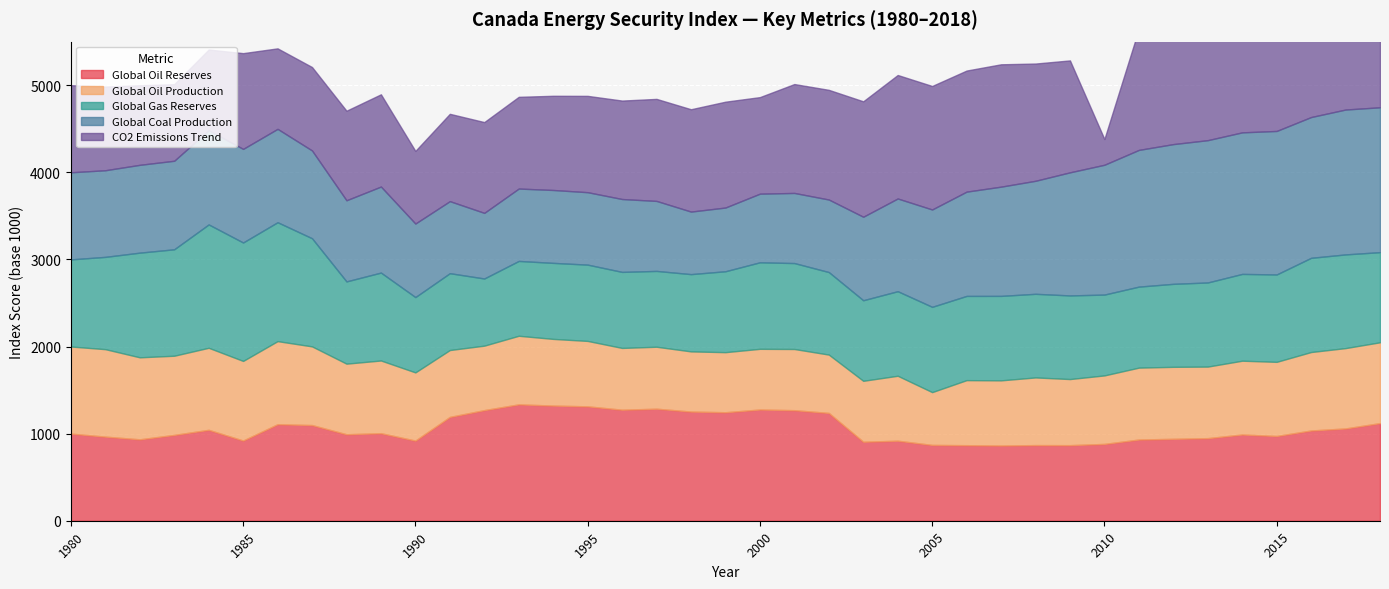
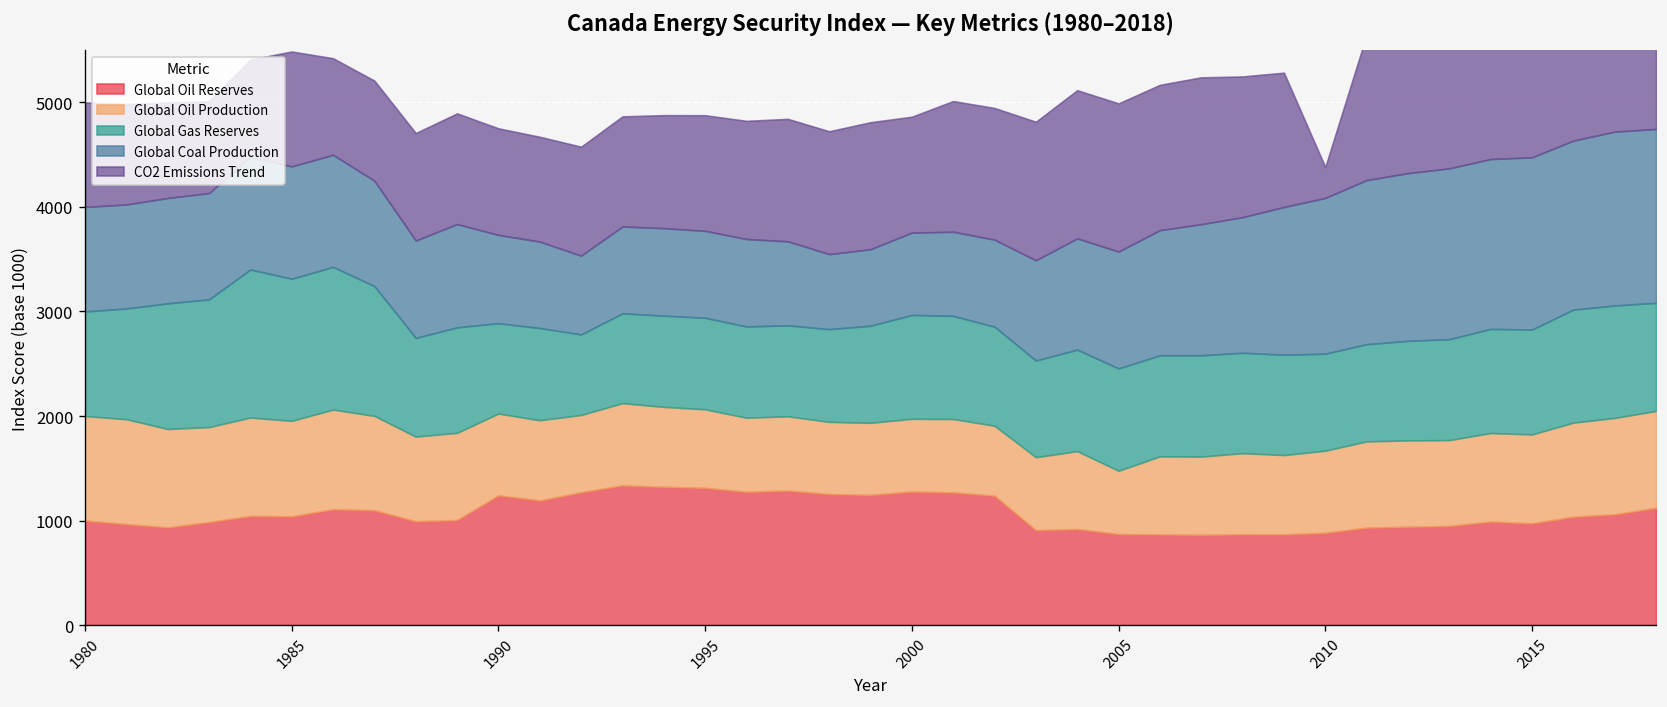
  {
    "Global Oil Reserves": {
      "1980": 1000,
-     "1985": 900,
-     "1990": 900,
+     "1985": 1000,
+     "1990": 1200,
      "1995": 1300,
      "2000": 1300,
      "2005": 900,
      "2010": 900,
      "2015": 1000
    },
    "Global Oil Production": {
      "1980": 1000,
      "1985": 900,
      "1990": 800,
      "1995": 800,
      "2000": 700,
      "2005": 600,
      "2010": 800,
      "2015": 900
    },
    "CO2 Emissions Trend": {
      "1980": 1000,
      "1985": 1100,
-     "1990": 800,
+     "1990": 1000,
      "1995": 1100,
      "2000": 1100,
      "2005": 1400,
      "2010": 300
    }
  }
